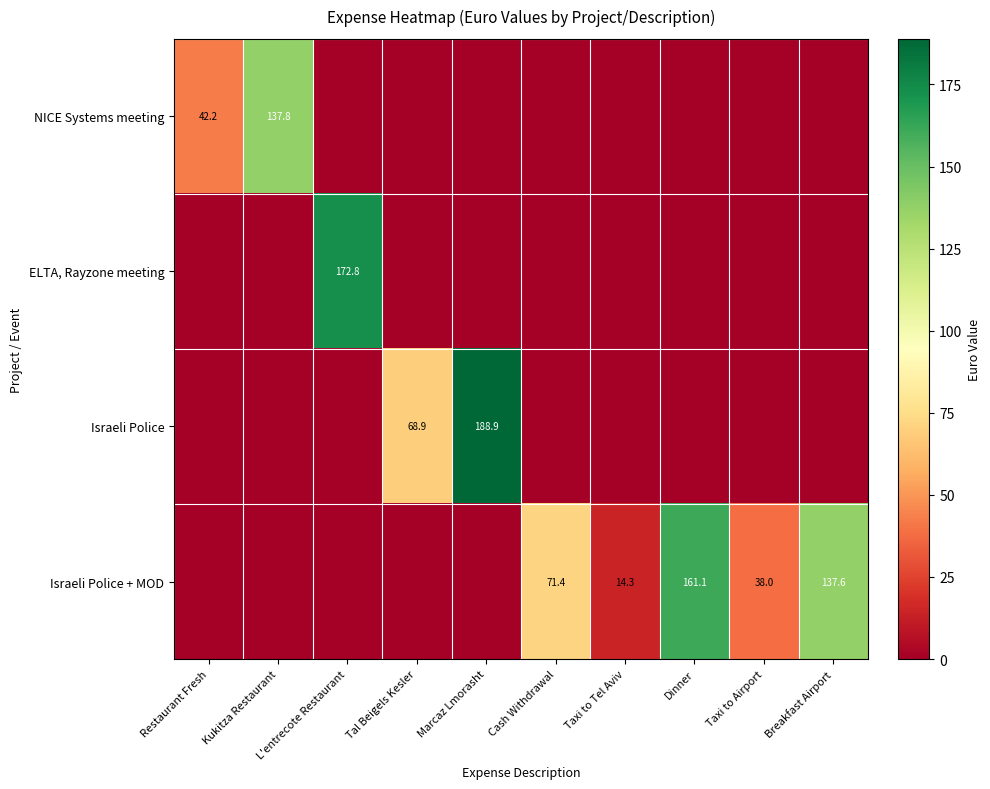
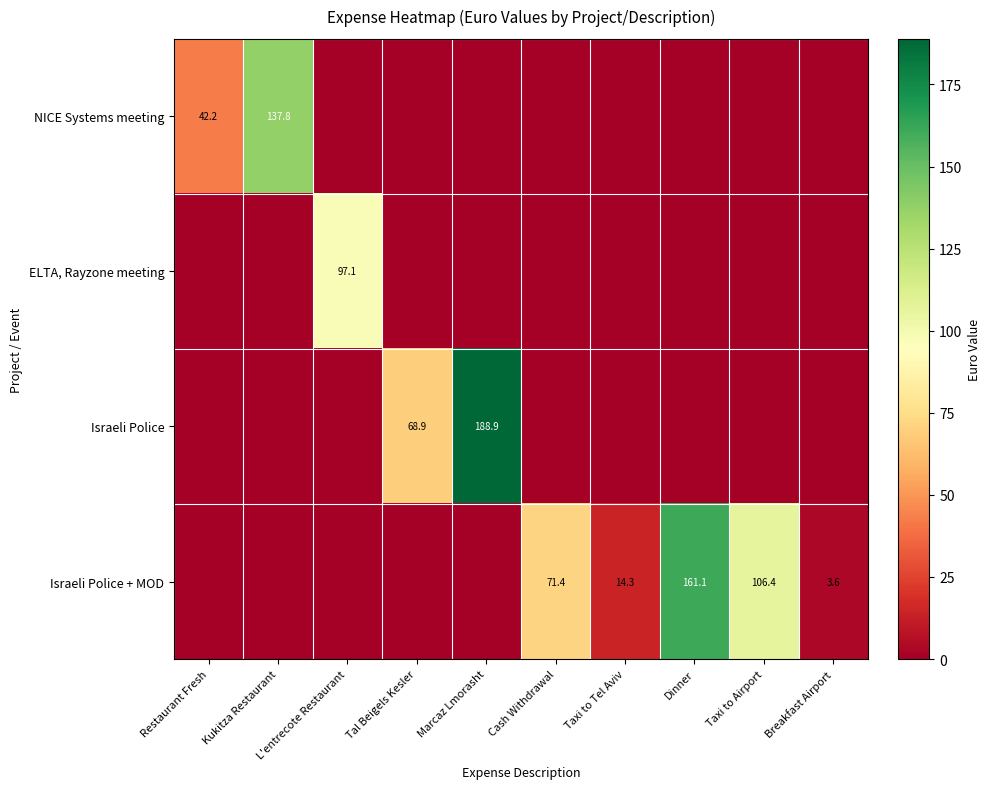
  {
    "NICE Systems meeting": {
      "Restaurant Fresh": 42.2,
      "Kukitza Restaurant": 137.8
    },
    "ELTA, Rayzone meeting": {
-     "L'entrecote Restaurant": 172.8
+     "L'entrecote Restaurant": 97.1
    },
    "Israeli Police": {
      "Tal Beigels Kesler": 68.9,
      "Marcaz Lmorasht": 188.9
    },
    "Israeli Police + MOD": {
      "Cash Withdrawal": 71.4,
      "Taxi to Tel Aviv": 14.3,
      "Dinner": 161.1,
-     "Taxi to Airport": 38.0,
-     "Breakfast Airport": 137.6
+     "Taxi to Airport": 106.4,
+     "Breakfast Airport": 3.6
    }
  }
